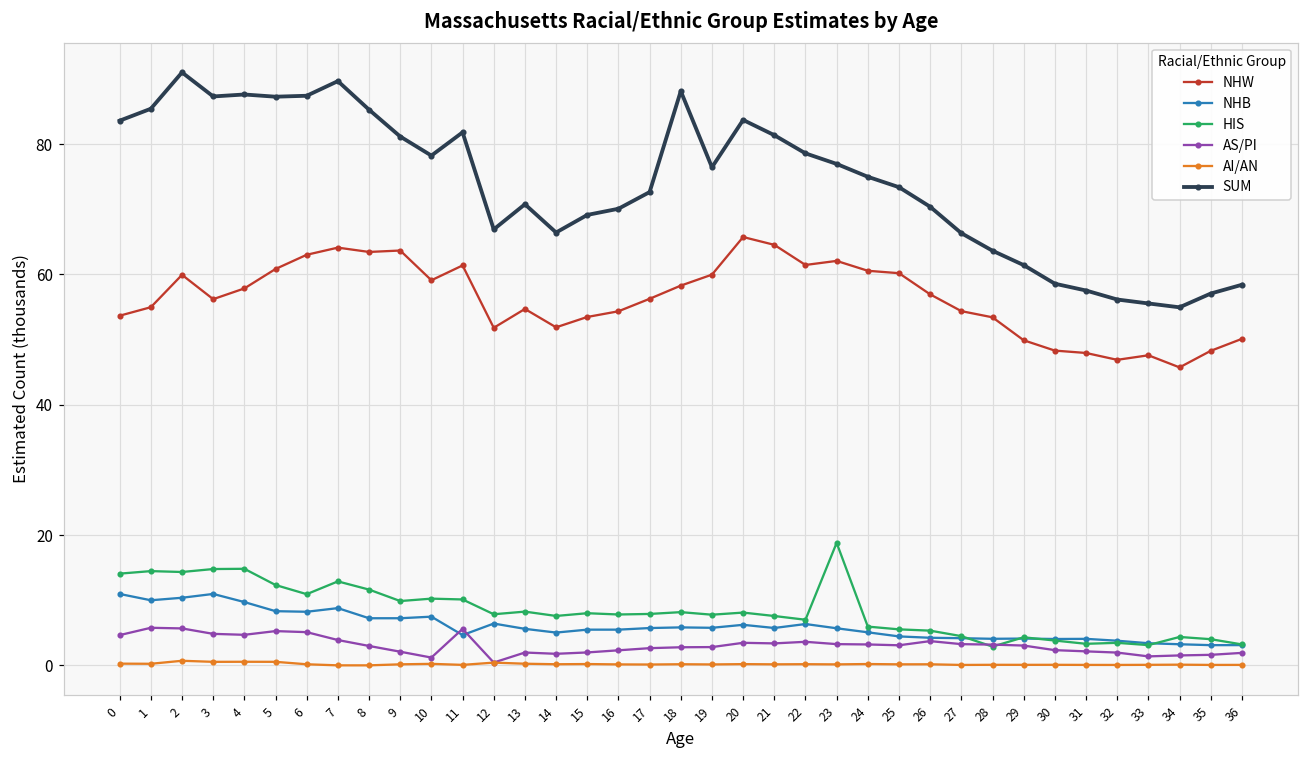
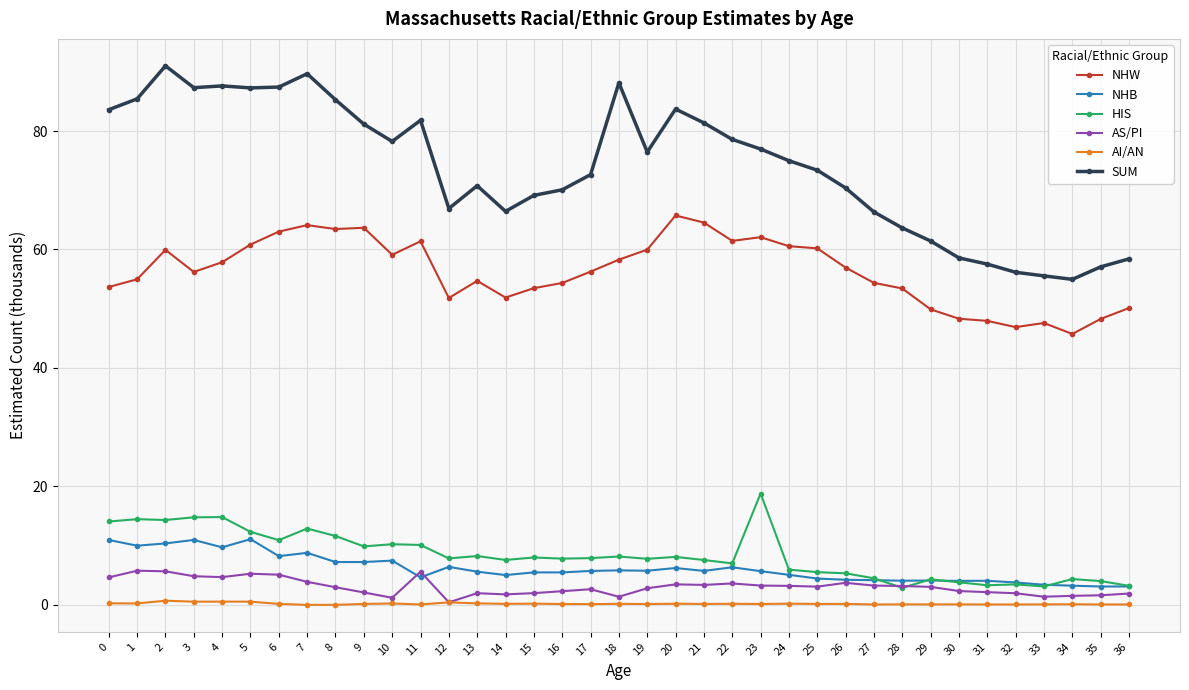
  {
    "NHB": {
      "0": 11,
      "1": 10,
      "2": 10,
      "3": 11,
      "4": 10,
-     "5": 8,
+     "5": 11,
      "6": 8,
      "7": 9,
      "8": 7,
      "9": 7,
      "10": 7,
      "11": 5,
      "12": 6,
      "13": 6,
      "14": 5,
      "15": 5,
      "16": 5,
      "17": 6,
      "18": 6,
      "19": 6,
      "20": 6,
      "21": 6,
      "22": 6,
      "23": 6,
      "24": 5,
      "25": 4,
      "26": 4,
      "28": 4,
      "31": 4,
      "34": 3,
      "35": 3
    },
    "AS/PI": {
      "0": 5,
      "1": 6,
      "2": 6,
      "3": 5,
      "4": 5,
      "5": 5,
      "6": 5,
      "7": 4,
      "8": 3,
      "9": 2,
      "10": 1,
      "11": 6,
      "13": 2,
      "14": 2,
      "15": 2,
      "16": 2,
      "17": 3,
-     "18": 3,
+     "18": 1,
      "19": 3,
      "20": 3,
      "21": 3,
      "22": 4,
      "23": 3,
      "24": 3,
      "25": 3,
      "26": 4,
      "27": 3,
      "29": 3,
      "30": 2,
      "31": 2,
      "32": 2,
      "33": 1,
      "34": 2,
      "35": 2,
      "36": 2
    }
  }
